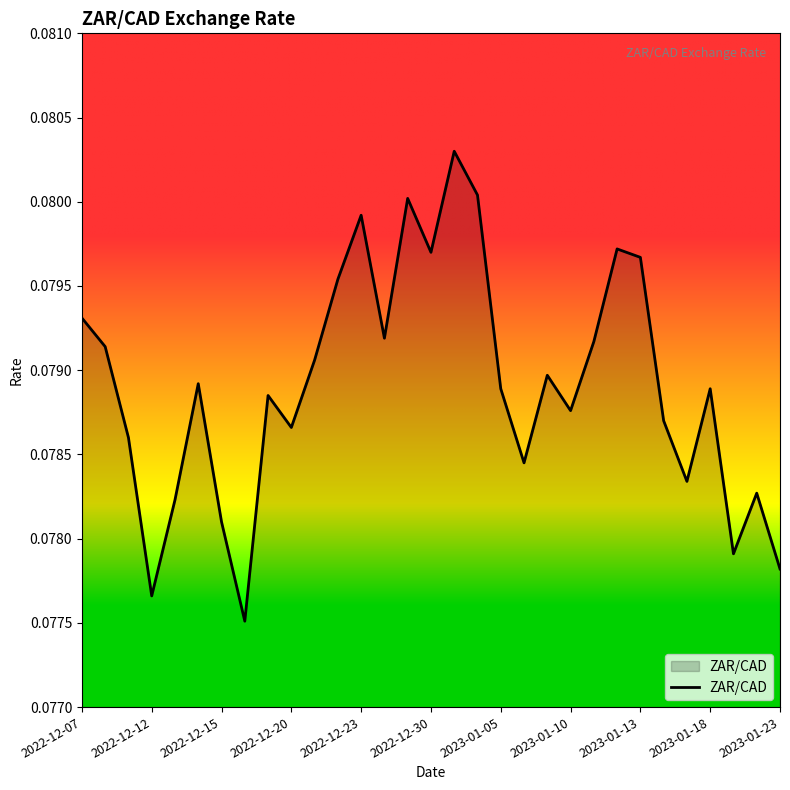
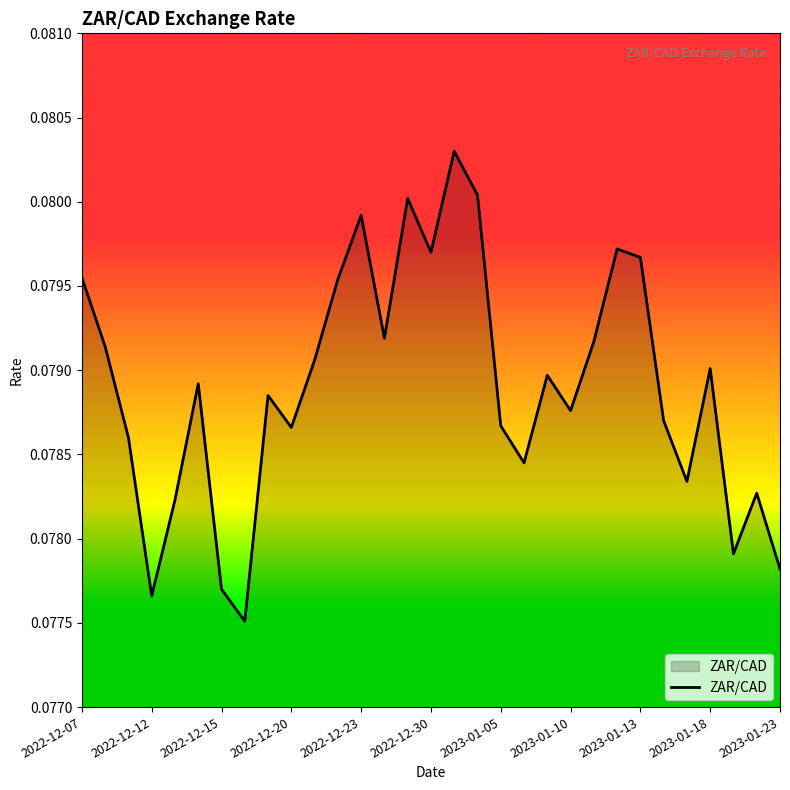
  {
-   "2022-12-07": 0.07931,
+   "2022-12-07": 0.07955,
    "2022-12-12": 0.07766,
-   "2022-12-15": 0.0781,
+   "2022-12-15": 0.0777,
    "2022-12-20": 0.07866,
    "2022-12-23": 0.07992,
    "2022-12-30": 0.07970,
-   "2023-01-05": 0.07889,
+   "2023-01-05": 0.07867,
    "2023-01-10": 0.07876,
    "2023-01-13": 0.07967,
-   "2023-01-18": 0.07889,
+   "2023-01-18": 0.07901,
    "2023-01-23": 0.07782
  }
